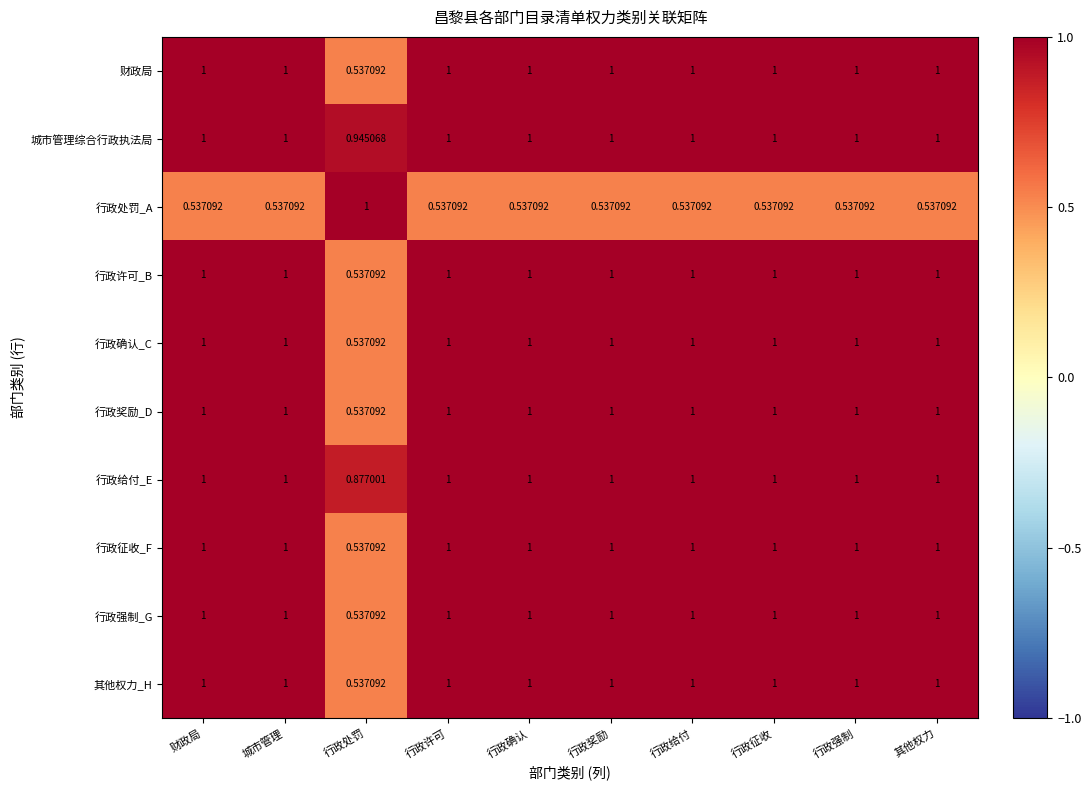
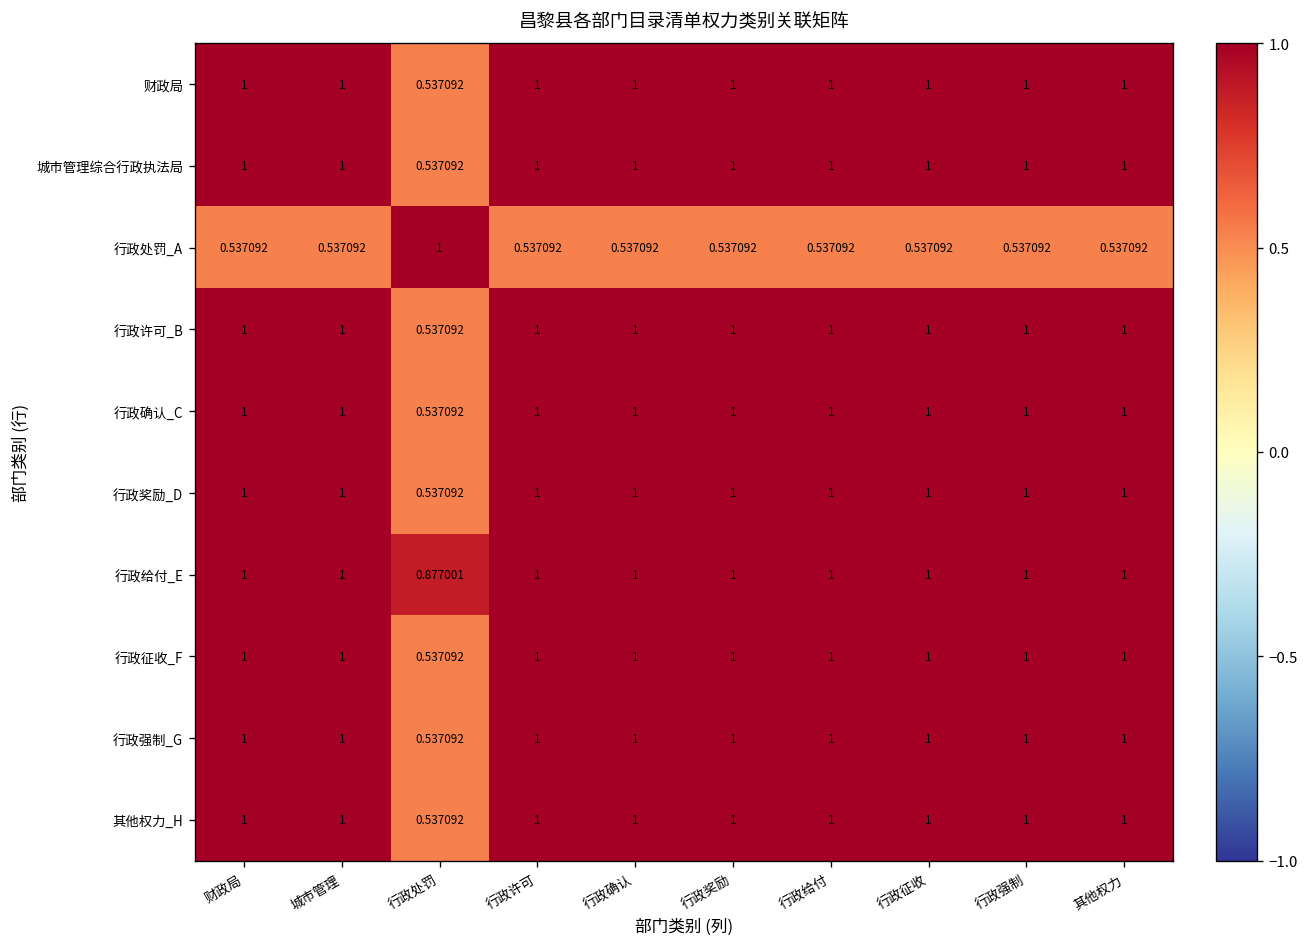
  {
    "财政局": {
      "财政局": 1,
      "城市管理": 1,
      "行政处罚": 0.537092,
      "行政许可": 1,
      "行政确认": 1,
      "行政奖励": 1,
      "行政给付": 1,
      "行政征收": 1,
      "行政强制": 1,
      "其他权力": 1
    },
    "城市管理综合行政执法局": {
      "财政局": 1,
      "城市管理": 1,
-     "行政处罚": 0.945068,
+     "行政处罚": 0.537092,
      "行政许可": 1,
      "行政确认": 1,
      "行政奖励": 1,
      "行政给付": 1,
      "行政征收": 1,
      "行政强制": 1,
      "其他权力": 1
    },
    "行政处罚_A": {
      "财政局": 0.537092,
      "城市管理": 0.537092,
      "行政处罚": 1,
      "行政许可": 0.537092,
      "行政确认": 0.537092,
      "行政奖励": 0.537092,
      "行政给付": 0.537092,
      "行政征收": 0.537092,
      "行政强制": 0.537092,
      "其他权力": 0.537092
    },
    "行政许可_B": {
      "财政局": 1,
      "城市管理": 1,
      "行政处罚": 0.537092,
      "行政许可": 1,
      "行政确认": 1,
      "行政奖励": 1,
      "行政给付": 1,
      "行政征收": 1,
      "行政强制": 1,
      "其他权力": 1
    },
    "行政确认_C": {
      "财政局": 1,
      "城市管理": 1,
      "行政处罚": 0.537092,
      "行政许可": 1,
      "行政确认": 1,
      "行政奖励": 1,
      "行政给付": 1,
      "行政征收": 1,
      "行政强制": 1,
      "其他权力": 1
    },
    "行政奖励_D": {
      "财政局": 1,
      "城市管理": 1,
      "行政处罚": 0.537092,
      "行政许可": 1,
      "行政确认": 1,
      "行政奖励": 1,
      "行政给付": 1,
      "行政征收": 1,
      "行政强制": 1,
      "其他权力": 1
    },
    "行政给付_E": {
      "财政局": 1,
      "城市管理": 1,
      "行政处罚": 0.877001,
      "行政许可": 1,
      "行政确认": 1,
      "行政奖励": 1,
      "行政给付": 1,
      "行政征收": 1,
      "行政强制": 1,
      "其他权力": 1
    },
    "行政征收_F": {
      "财政局": 1,
      "城市管理": 1,
      "行政处罚": 0.537092,
      "行政许可": 1,
      "行政确认": 1,
      "行政奖励": 1,
      "行政给付": 1,
      "行政征收": 1,
      "行政强制": 1,
      "其他权力": 1
    },
    "行政强制_G": {
      "财政局": 1,
      "城市管理": 1,
      "行政处罚": 0.537092,
      "行政许可": 1,
      "行政确认": 1,
      "行政奖励": 1,
      "行政给付": 1,
      "行政征收": 1,
      "行政强制": 1,
      "其他权力": 1
    },
    "其他权力_H": {
      "财政局": 1,
      "城市管理": 1,
      "行政处罚": 0.537092,
      "行政许可": 1,
      "行政确认": 1,
      "行政奖励": 1,
      "行政给付": 1,
      "行政征收": 1,
      "行政强制": 1,
      "其他权力": 1
    }
  }
